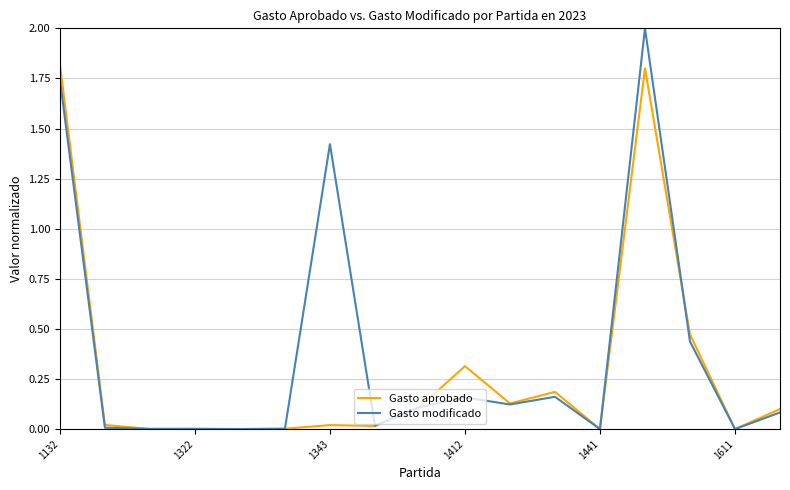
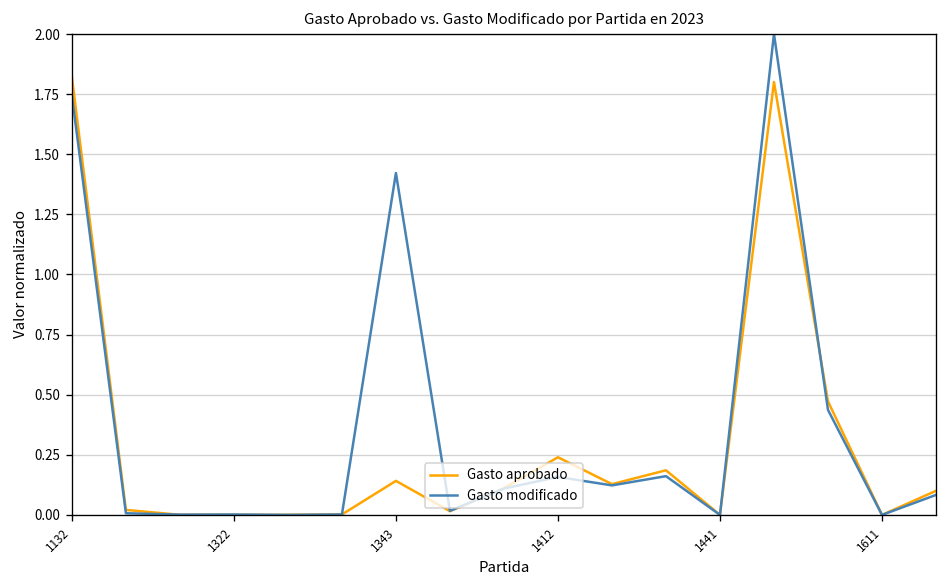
  {
    "Gasto aprobado": {
      "1132": 1.82,
-     "1343": 0.02,
-     "1412": 0.31
+     "1343": 0.14,
+     "1412": 0.24
    },
    "Gasto modificado": {
      "1132": 1.75,
      "1343": 1.42
    }
  }
